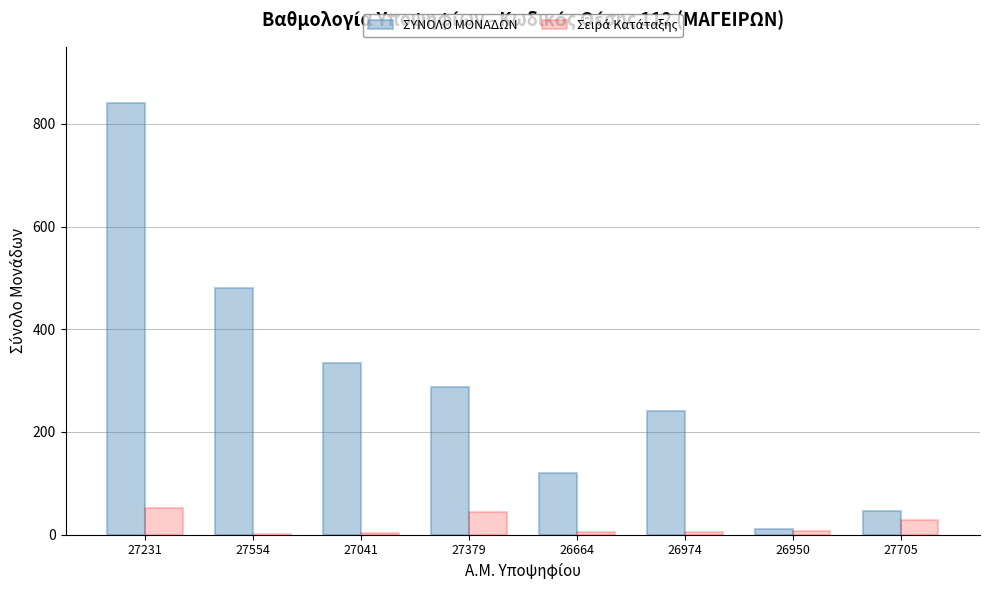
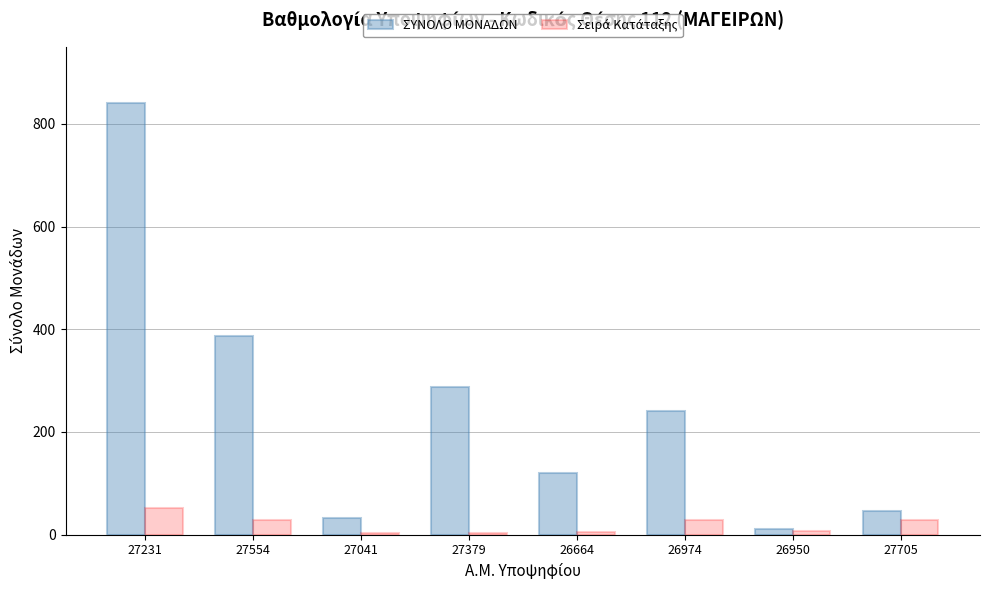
  {
    "ΣΥΝΟΛΟ ΜΟΝΑΔΩΝ": {
      "27231": 840,
-     "27554": 480,
-     "27041": 330,
+     "27554": 390,
+     "27041": 30,
      "27379": 290,
      "26664": 120,
      "26974": 240,
      "26950": 10,
      "27705": 50
    },
    "Σειρά Κατάταξης": {
      "27231": 50,
-     "27554": 0,
-     "27379": 50,
+     "27554": 30,
+     "27379": 0,
      "26664": 10,
-     "26974": 10,
+     "26974": 30,
      "26950": 10,
      "27705": 30
    }
  }
